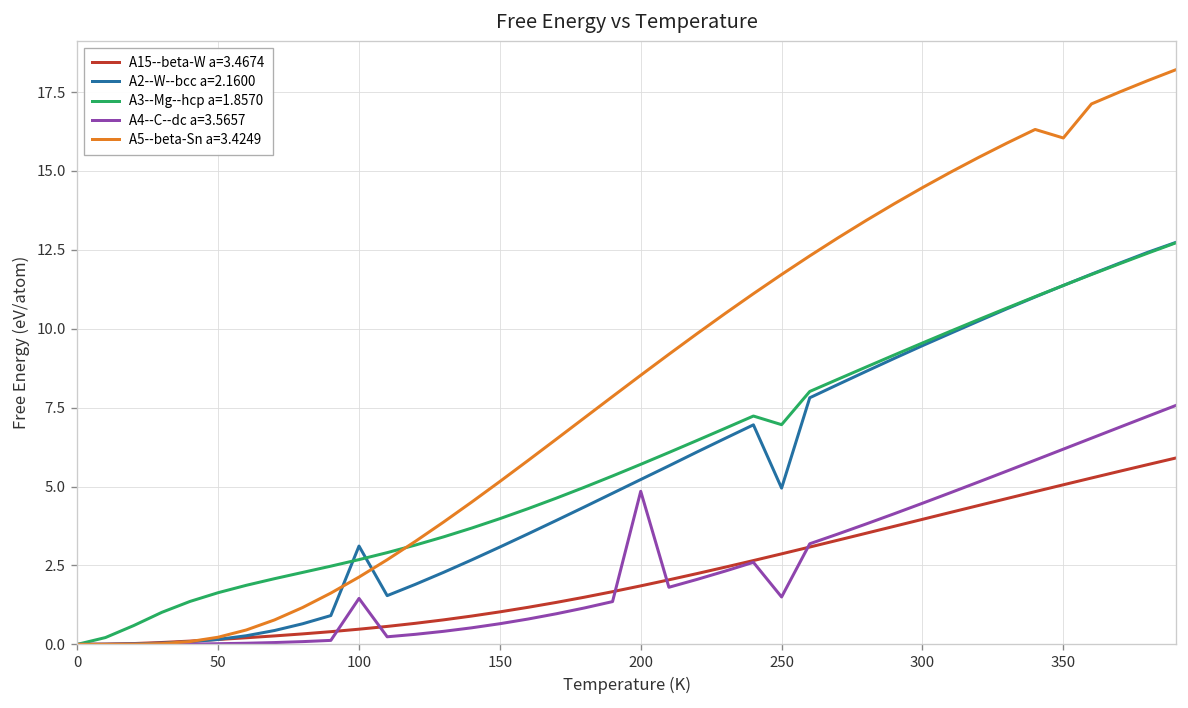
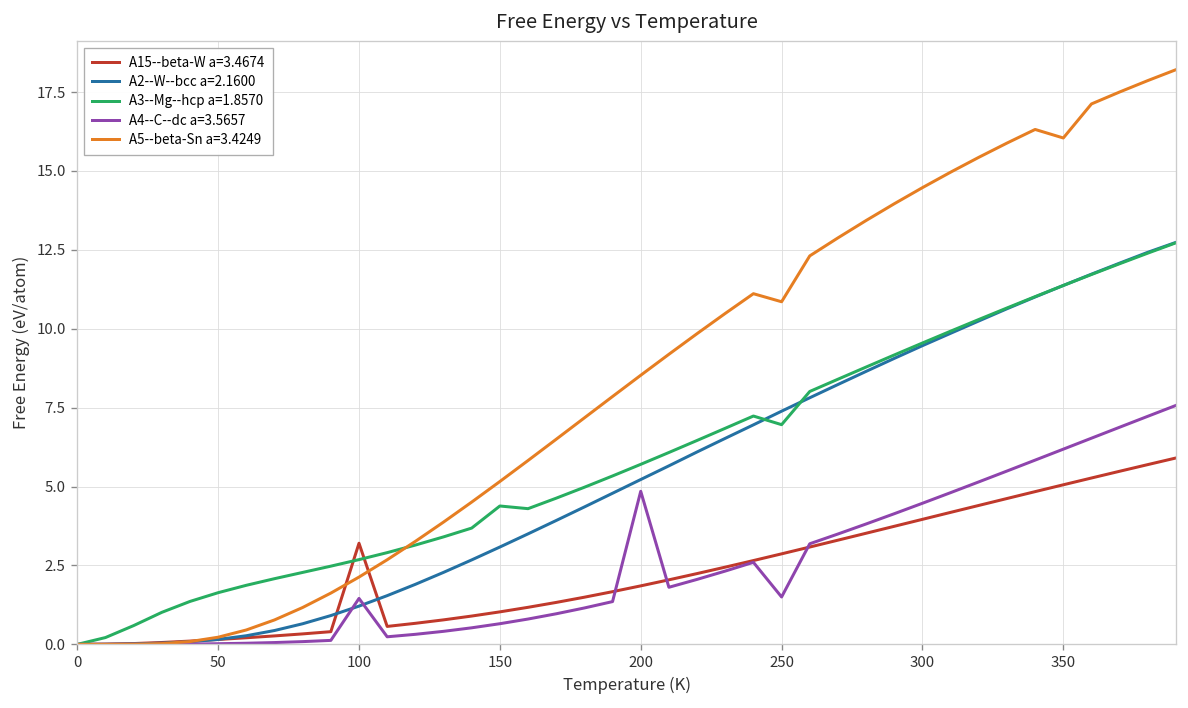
  {
    "A15--beta-W a=3.4674": {
-     "100": 0.5,
+     "100": 3.2,
      "150": 1.0,
      "200": 1.9,
      "250": 2.9,
      "300": 4.0,
      "350": 5.1
    },
    "A2--W--bcc a=2.1600": {
-     "100": 3.1,
+     "100": 1.2,
      "150": 3.1,
      "200": 5.2,
-     "250": 5.0
+     "250": 7.4
    },
    "A3--Mg--hcp a=1.8570": {
      "50": 1.6,
      "100": 2.7,
-     "150": 4.0,
+     "150": 4.4,
      "200": 5.7,
      "250": 7.0
    },
    "A4--C--dc a=3.5657": {
      "50": 0.0,
      "100": 1.5,
      "150": 0.7,
      "200": 4.9,
      "250": 1.5,
      "300": 4.5,
      "350": 6.2
    },
    "A5--beta-Sn a=3.4249": {
      "100": 2.1,
      "150": 5.2,
      "200": 8.5,
-     "250": 11.7,
+     "250": 10.9,
      "300": 14.5,
      "350": 16.0
    }
  }
